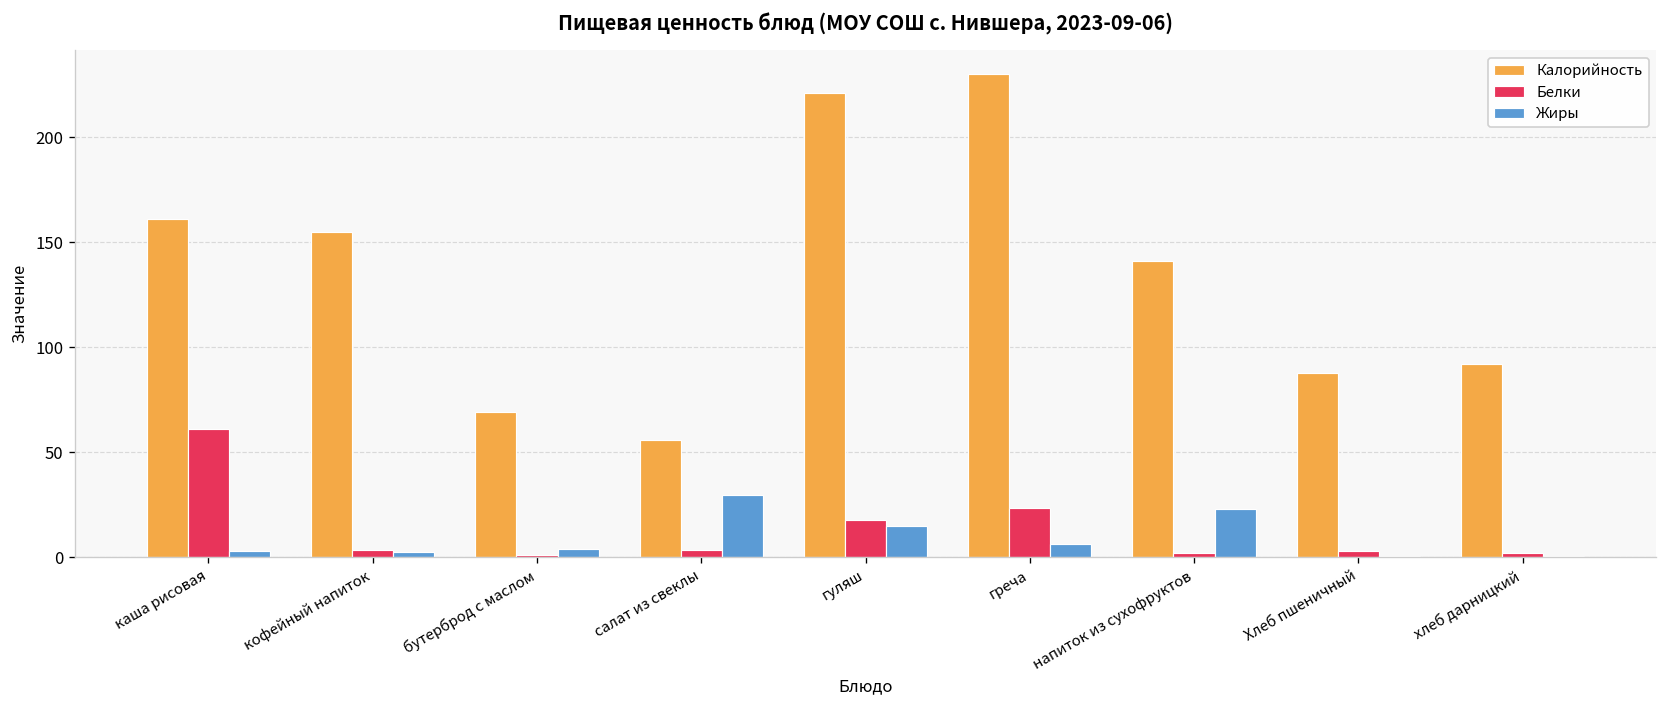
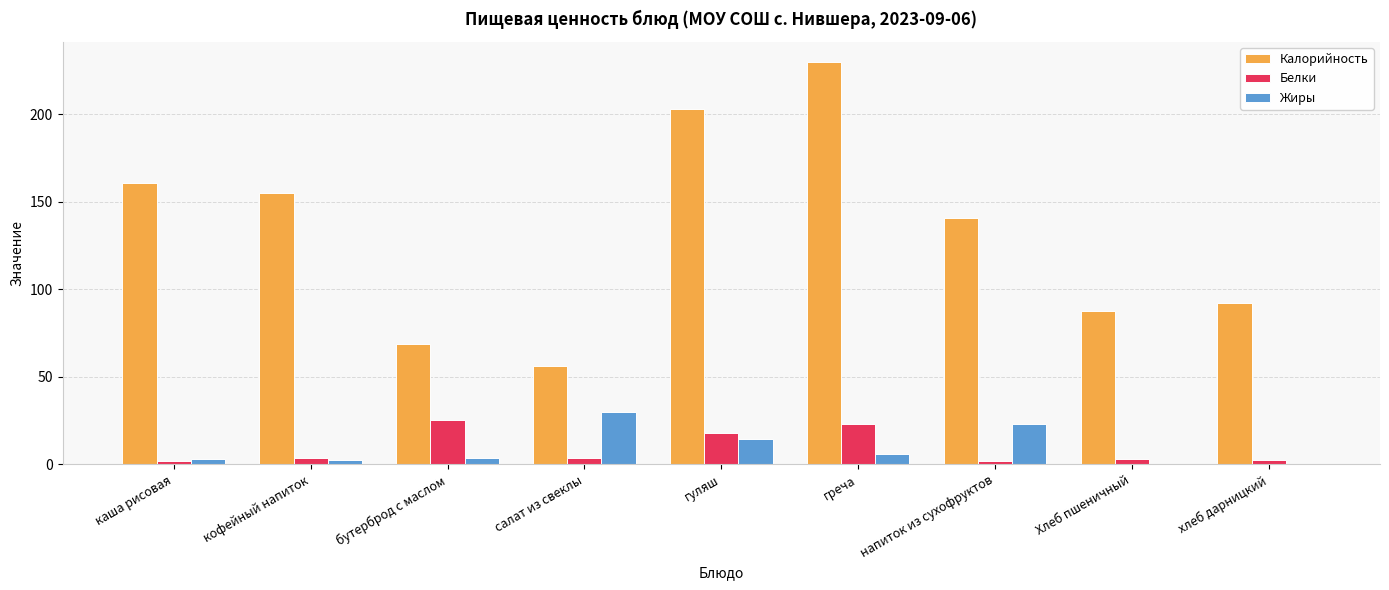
  {
    "Калорийность": {
      "каша рисовая": 161,
      "кофейный напиток": 155,
      "бутерброд с маслом": 69,
      "салат из свеклы": 56,
-     "гуляш": 221,
+     "гуляш": 203,
      "греча": 230,
      "напиток из сухофруктов": 141,
      "Хлеб пшеничный": 88,
      "хлеб дарницкий": 92
    },
    "Белки": {
-     "каша рисовая": 61,
+     "каша рисовая": 2,
      "кофейный напиток": 4,
-     "бутерброд с маслом": 1,
+     "бутерброд с маслом": 25,
      "салат из свеклы": 4,
      "гуляш": 18,
      "греча": 23,
      "напиток из сухофруктов": 2,
      "Хлеб пшеничный": 3,
      "хлеб дарницкий": 2
    },
    "Жиры": {
      "каша рисовая": 3,
      "кофейный напиток": 3,
      "бутерброд с маслом": 4,
      "салат из свеклы": 30,
      "гуляш": 15,
      "греча": 6,
      "напиток из сухофруктов": 23
    }
  }
